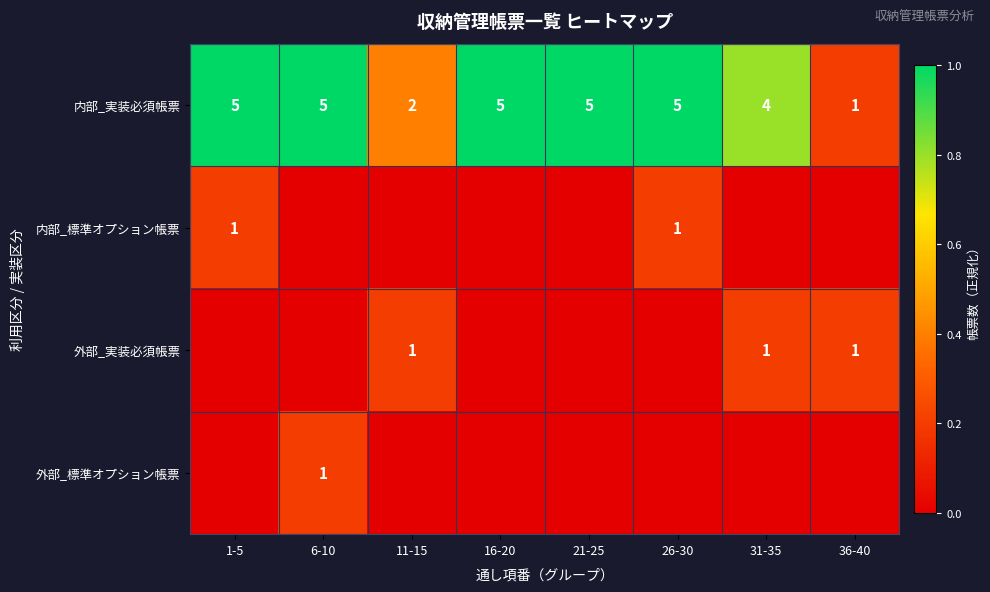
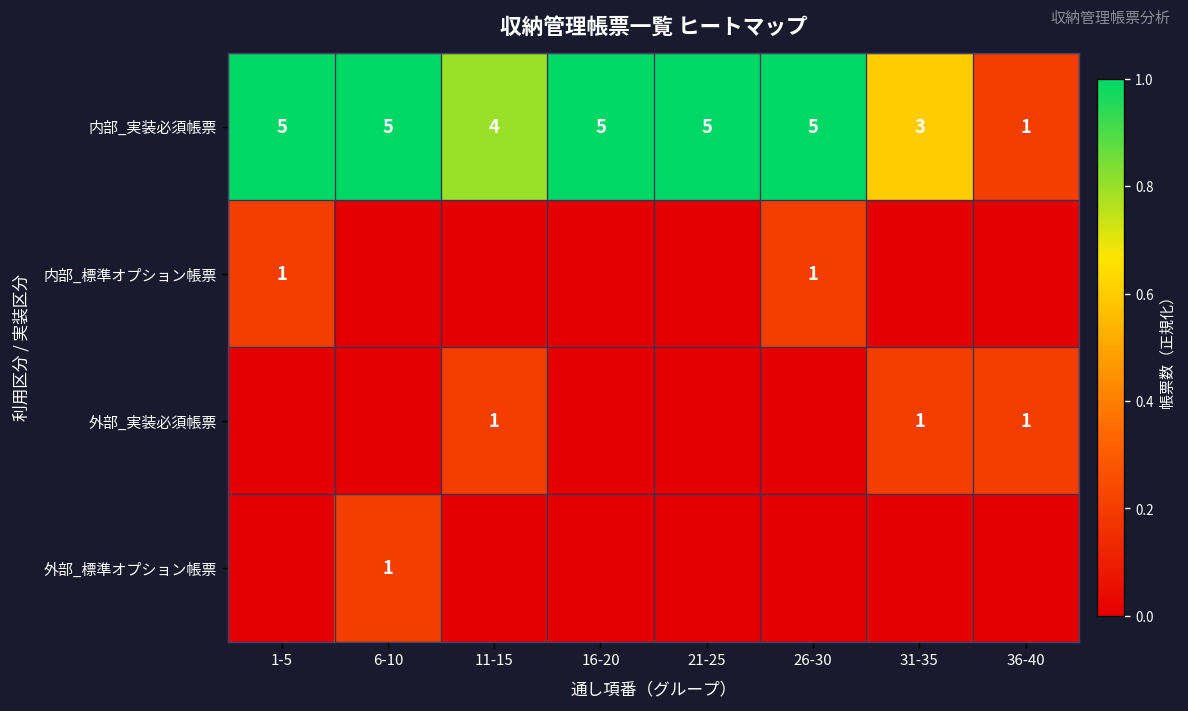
  {
    "内部_実装必須帳票": {
      "1-5": 5,
      "6-10": 5,
-     "11-15": 2,
+     "11-15": 4,
      "16-20": 5,
      "21-25": 5,
      "26-30": 5,
-     "31-35": 4,
+     "31-35": 3,
      "36-40": 1
    },
    "内部_標準オプション帳票": {
      "1-5": 1,
      "26-30": 1
    },
    "外部_実装必須帳票": {
      "11-15": 1,
      "31-35": 1,
      "36-40": 1
    },
    "外部_標準オプション帳票": {
      "6-10": 1
    }
  }
